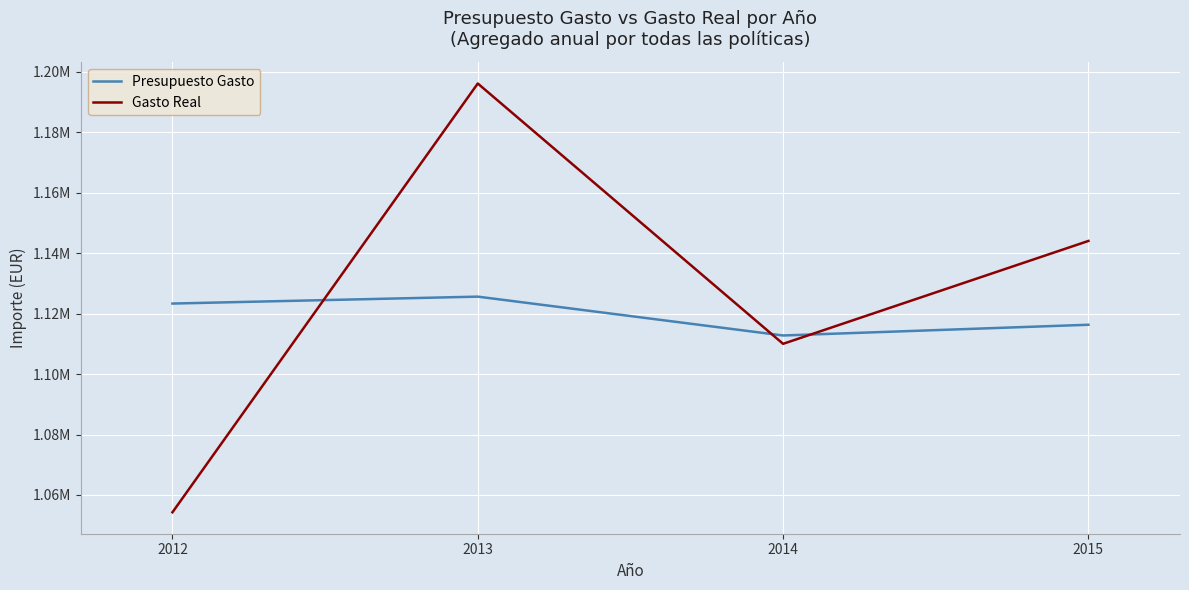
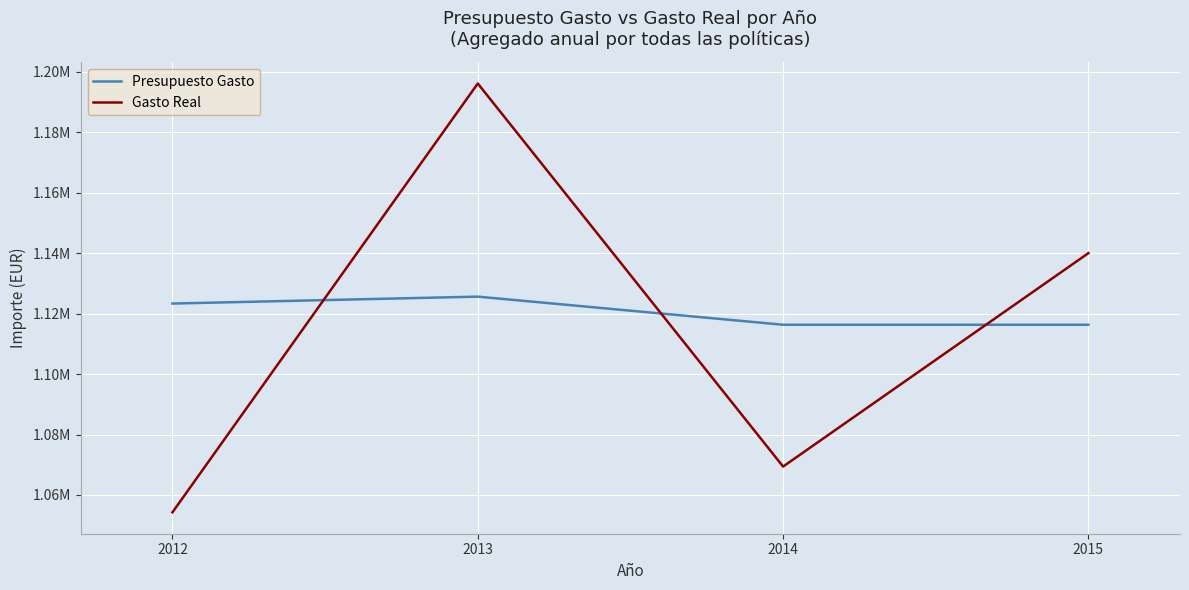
  {
    "Presupuesto Gasto": {
      "2012": 1123000,
      "2013": 1126000,
-     "2014": 1113000,
+     "2014": 1116000,
      "2015": 1116000
    },
    "Gasto Real": {
      "2012": 1054000,
      "2013": 1196000,
-     "2014": 1110000,
-     "2015": 1144000
+     "2014": 1069000,
+     "2015": 1140000
    }
  }
